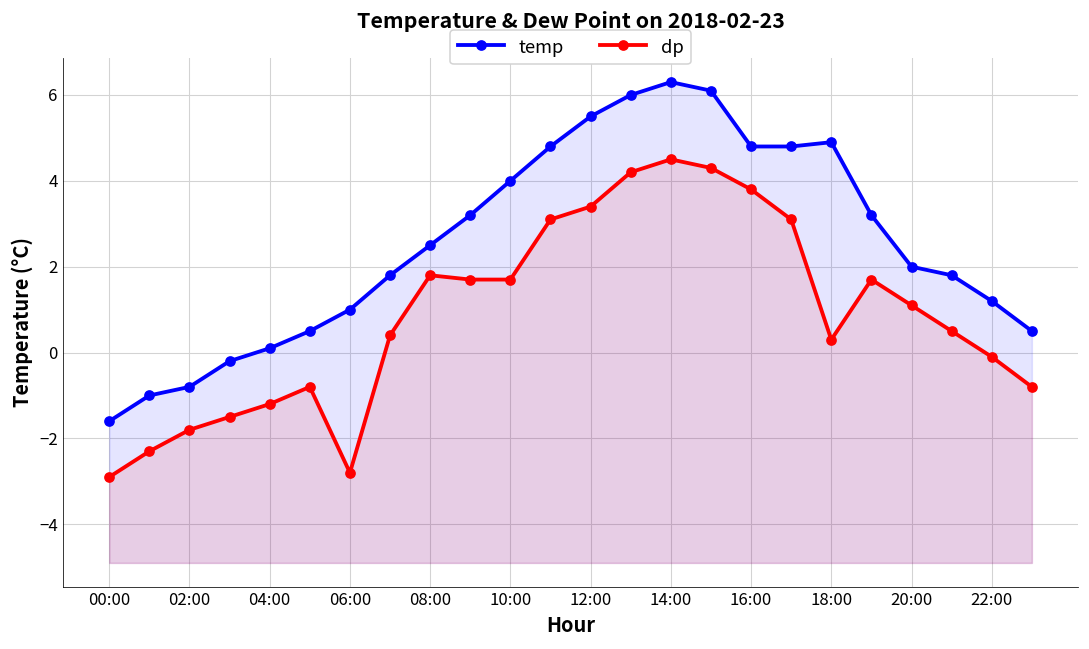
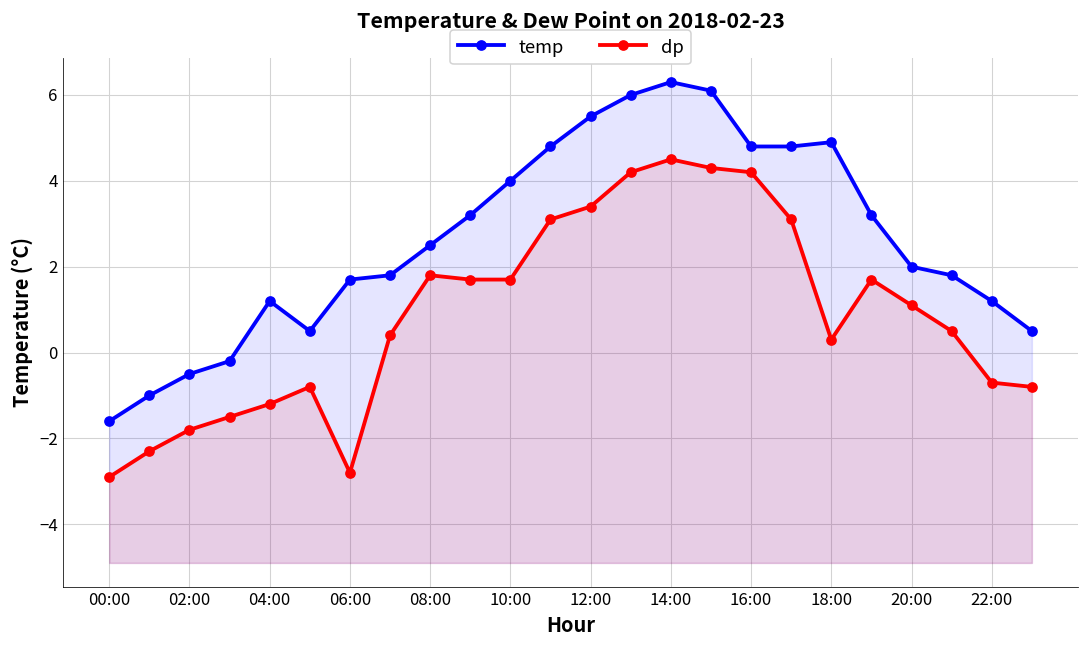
  {
    "temp": {
      "00:00": -1.6,
-     "02:00": -0.8,
-     "04:00": 0.1,
-     "06:00": 1.0,
+     "02:00": -0.5,
+     "04:00": 1.2,
+     "06:00": 1.7,
      "08:00": 2.5,
      "10:00": 4.0,
      "12:00": 5.5,
      "14:00": 6.3,
      "16:00": 4.8,
      "18:00": 4.9,
      "20:00": 2.0,
      "22:00": 1.2
    },
    "dp": {
      "00:00": -2.9,
      "02:00": -1.8,
      "04:00": -1.2,
      "06:00": -2.8,
      "08:00": 1.8,
      "10:00": 1.7,
      "12:00": 3.4,
      "14:00": 4.5,
-     "16:00": 3.8,
+     "16:00": 4.2,
      "18:00": 0.3,
      "20:00": 1.1,
-     "22:00": -0.1
+     "22:00": -0.7
    }
  }
